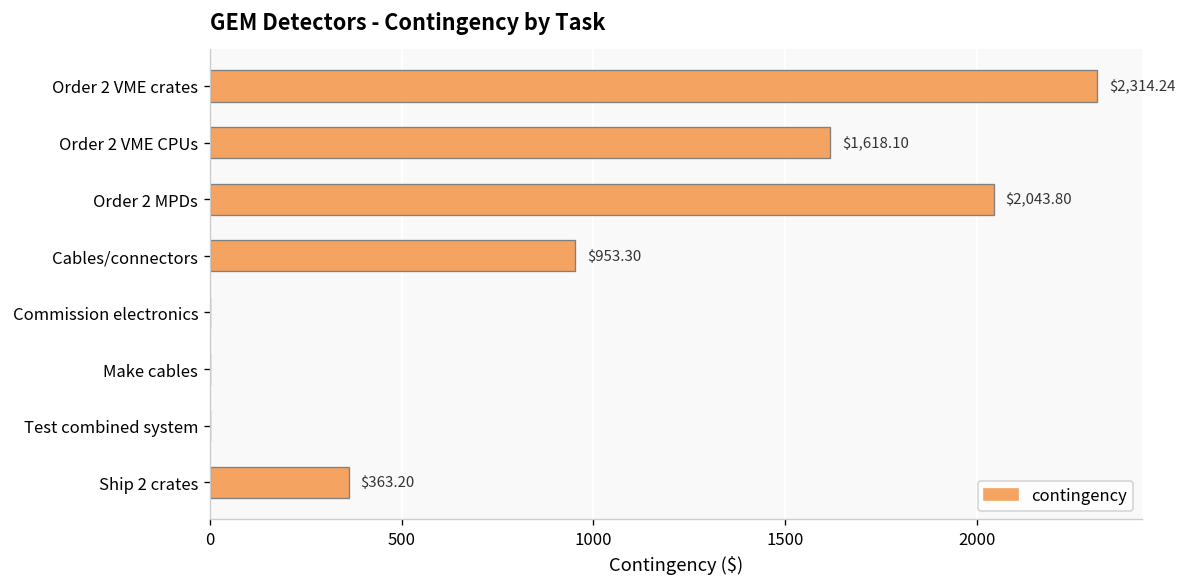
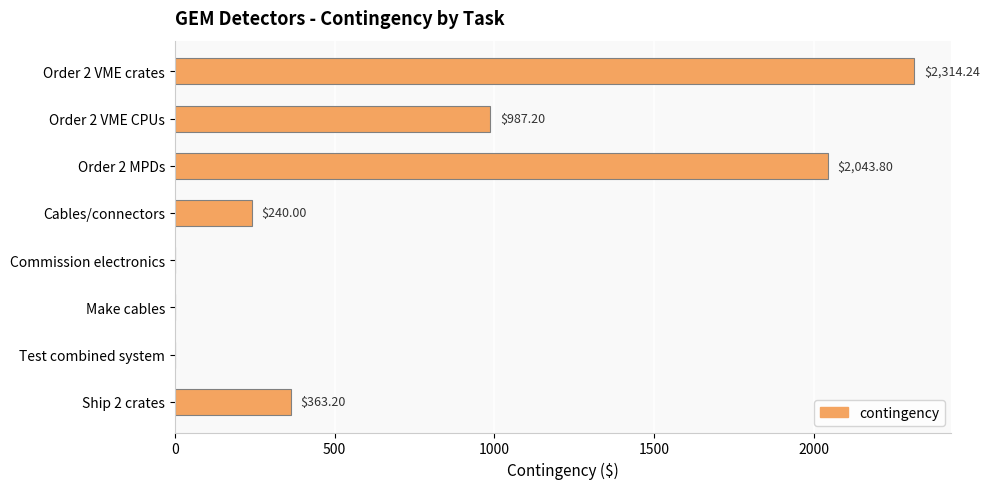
  {
    "Order 2 VME crates": "$2,314.24",
-   "Order 2 VME CPUs": "$1,618.10",
+   "Order 2 VME CPUs": "$987.20",
    "Order 2 MPDs": "$2,043.80",
-   "Cables/connectors": "$953.30",
+   "Cables/connectors": "$240.00",
    "Ship 2 crates": "$363.20"
  }
